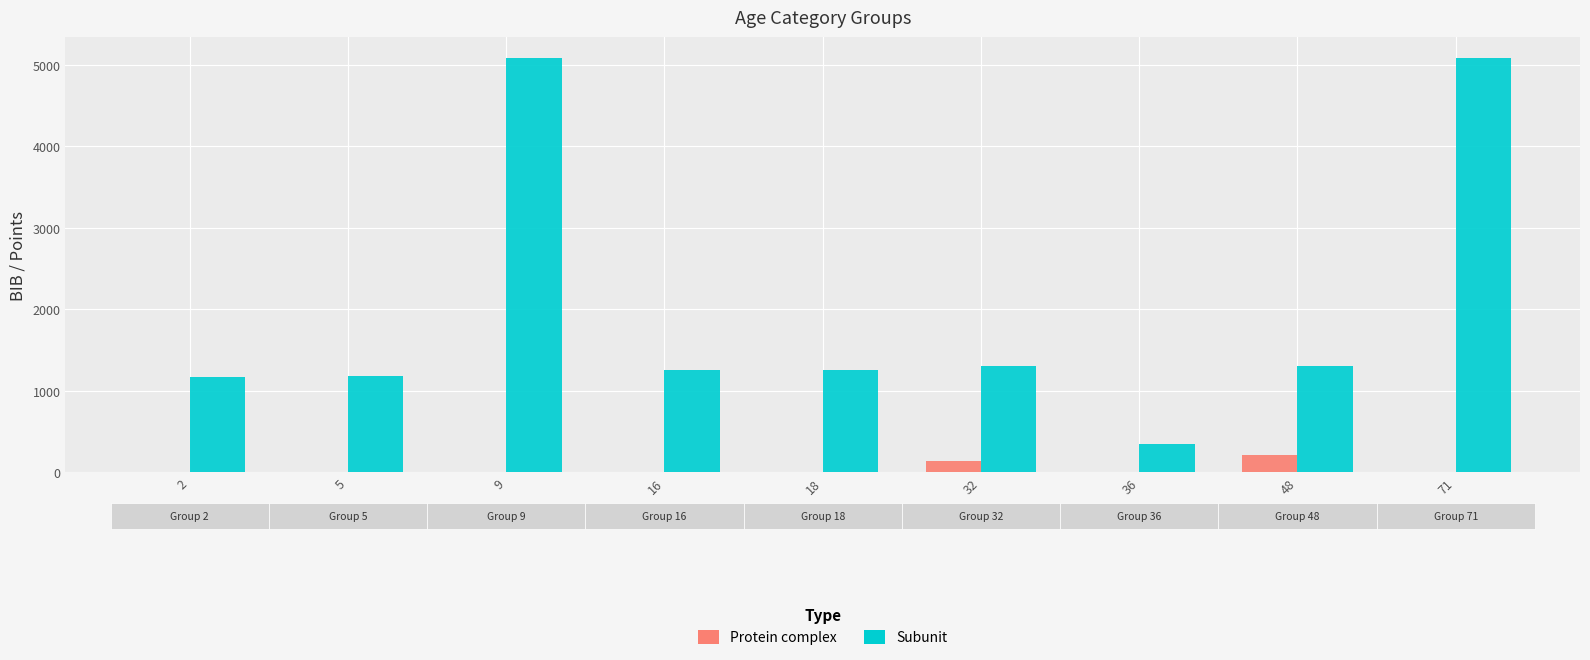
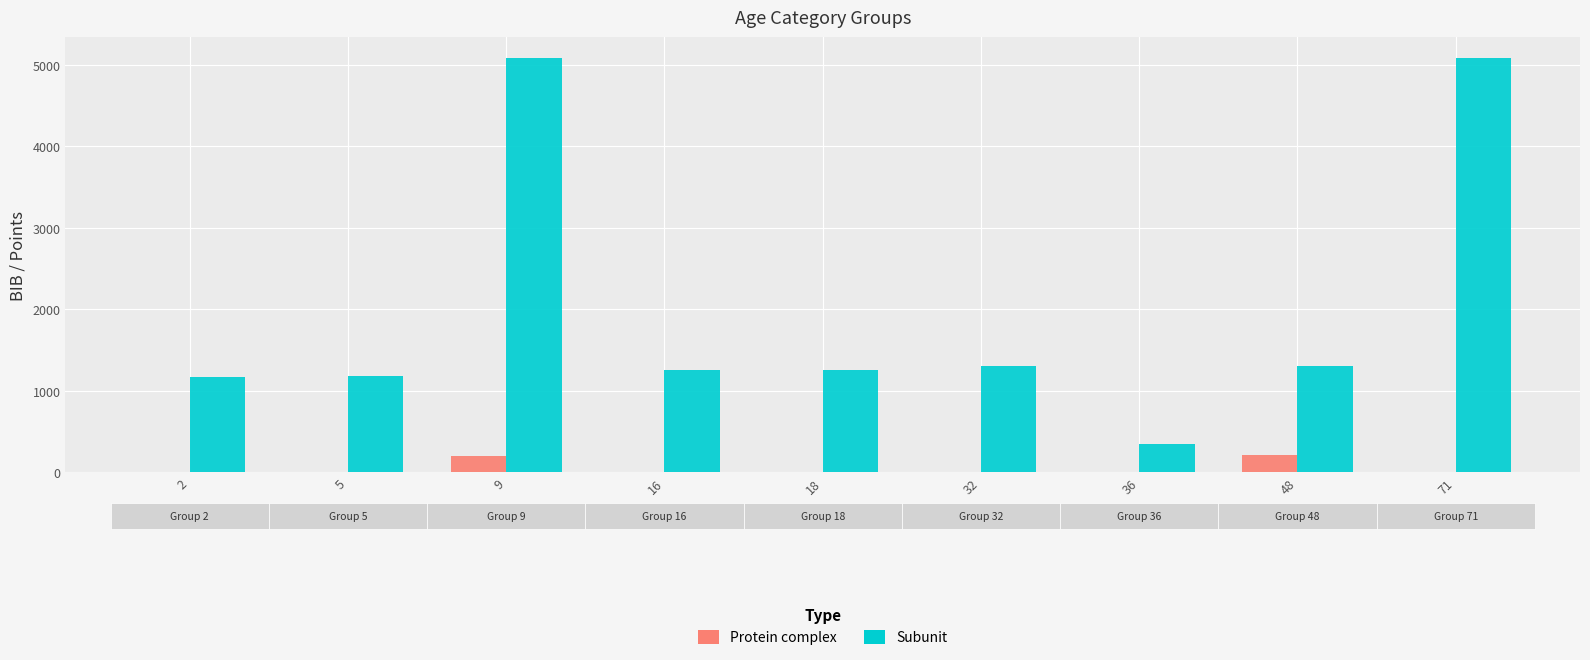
  {
    "Protein complex": {
-     "9": 0,
-     "32": 100,
+     "9": 200,
+     "32": 0,
      "48": 200
    },
    "Subunit": {
      "2": 1200,
      "5": 1200,
      "9": 5100,
      "16": 1300,
      "18": 1300,
      "32": 1300,
      "36": 300,
      "48": 1300,
      "71": 5100
    }
  }
